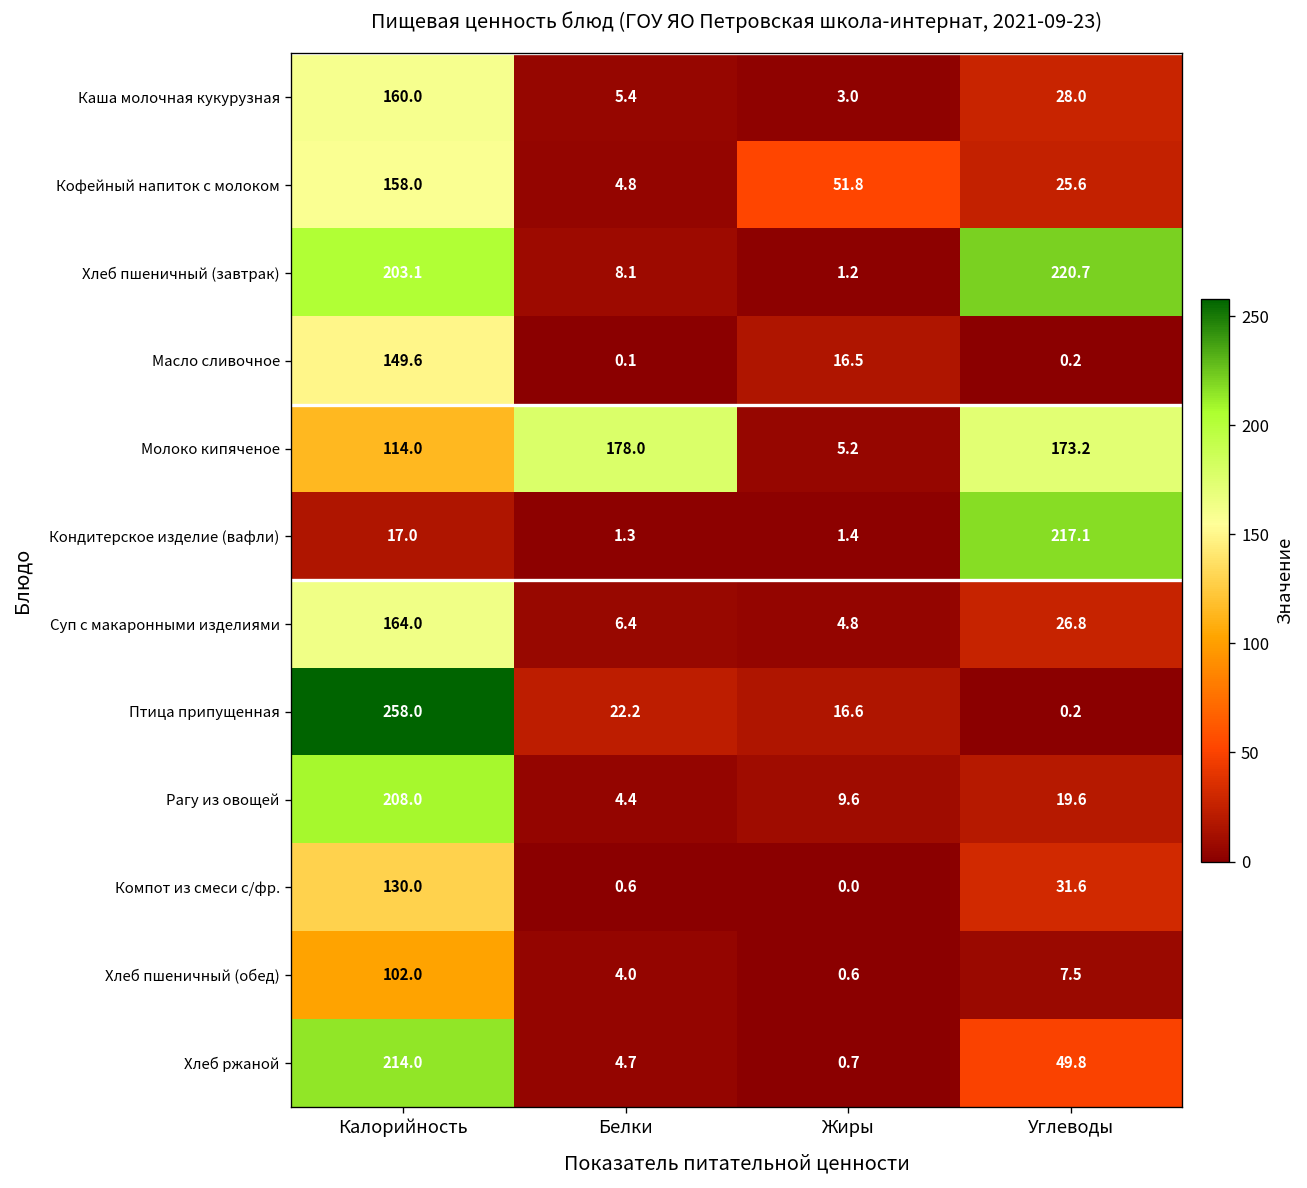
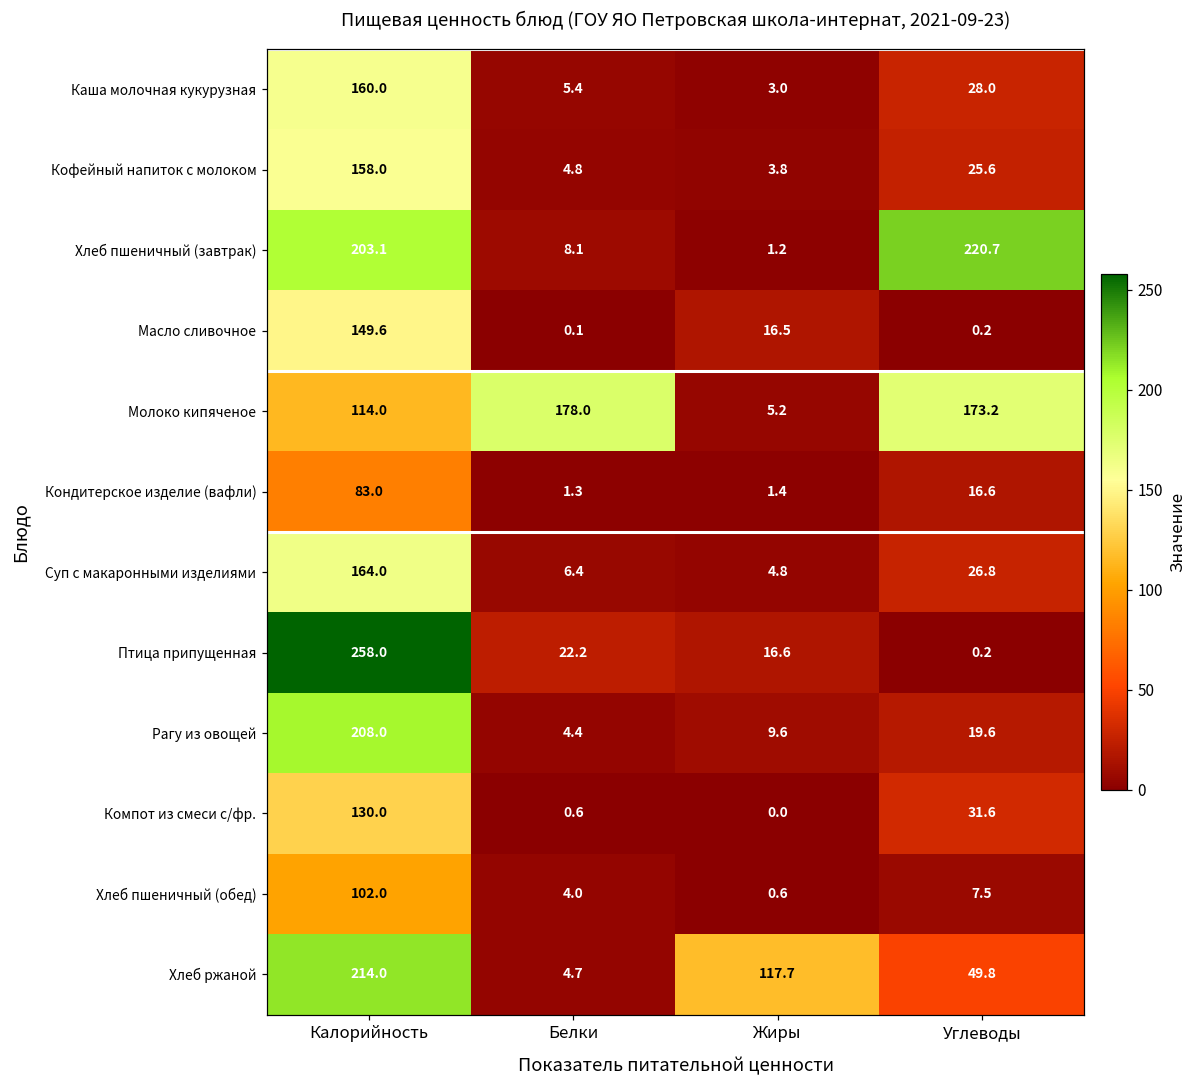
  {
    "Каша молочная кукурузная": {
      "Калорийность": 160.0,
      "Белки": 5.4,
      "Жиры": 3.0,
      "Углеводы": 28.0
    },
    "Кофейный напиток с молоком": {
      "Калорийность": 158.0,
      "Белки": 4.8,
-     "Жиры": 51.8,
+     "Жиры": 3.8,
      "Углеводы": 25.6
    },
    "Хлеб пшеничный (завтрак)": {
      "Калорийность": 203.1,
      "Белки": 8.1,
      "Жиры": 1.2,
      "Углеводы": 220.7
    },
    "Масло сливочное": {
      "Калорийность": 149.6,
      "Белки": 0.1,
      "Жиры": 16.5,
      "Углеводы": 0.2
    },
    "Молоко кипяченое": {
      "Калорийность": 114.0,
      "Белки": 178.0,
      "Жиры": 5.2,
      "Углеводы": 173.2
    },
    "Кондитерское изделие (вафли)": {
-     "Калорийность": 17.0,
+     "Калорийность": 83.0,
      "Белки": 1.3,
      "Жиры": 1.4,
-     "Углеводы": 217.1
+     "Углеводы": 16.6
    },
    "Суп с макаронными изделиями": {
      "Калорийность": 164.0,
      "Белки": 6.4,
      "Жиры": 4.8,
      "Углеводы": 26.8
    },
    "Птица припущенная": {
      "Калорийность": 258.0,
      "Белки": 22.2,
      "Жиры": 16.6,
      "Углеводы": 0.2
    },
    "Рагу из овощей": {
      "Калорийность": 208.0,
      "Белки": 4.4,
      "Жиры": 9.6,
      "Углеводы": 19.6
    },
    "Компот из смеси с/фр.": {
      "Калорийность": 130.0,
      "Белки": 0.6,
      "Жиры": 0.0,
      "Углеводы": 31.6
    },
    "Хлеб пшеничный (обед)": {
      "Калорийность": 102.0,
      "Белки": 4.0,
      "Жиры": 0.6,
      "Углеводы": 7.5
    },
    "Хлеб ржаной": {
      "Калорийность": 214.0,
      "Белки": 4.7,
-     "Жиры": 0.7,
+     "Жиры": 117.7,
      "Углеводы": 49.8
    }
  }
